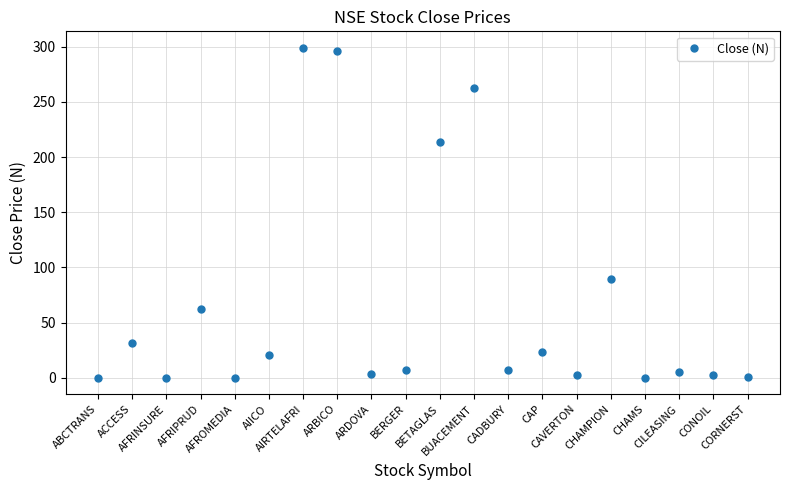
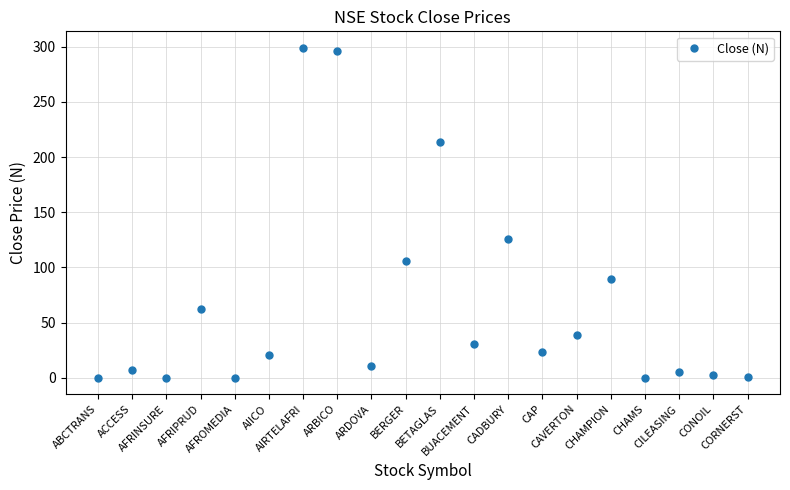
  {
    "ABCTRANS": 0,
-   "ACCESS": 32,
+   "ACCESS": 7,
    "AFRINSURE": 0,
    "AFRIPRUD": 62,
    "AFROMEDIA": 0,
    "AIICO": 21,
    "AIRTELAFRI": 299,
    "ARBICO": 296,
-   "ARDOVA": 4,
-   "BERGER": 7,
+   "ARDOVA": 11,
+   "BERGER": 106,
    "BETAGLAS": 213,
-   "BUACEMENT": 263,
-   "CADBURY": 7,
+   "BUACEMENT": 30,
+   "CADBURY": 126,
    "CAP": 23,
-   "CAVERTON": 3,
+   "CAVERTON": 39,
    "CHAMPION": 89,
    "CHAMS": 0,
    "CILEASING": 6,
    "CONOIL": 3,
    "CORNERST": 1
  }
